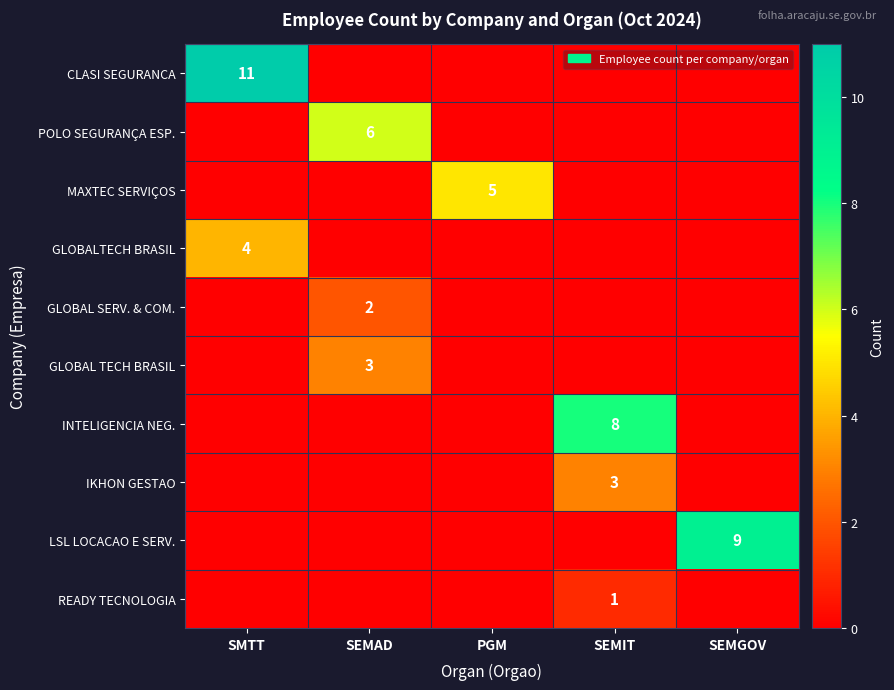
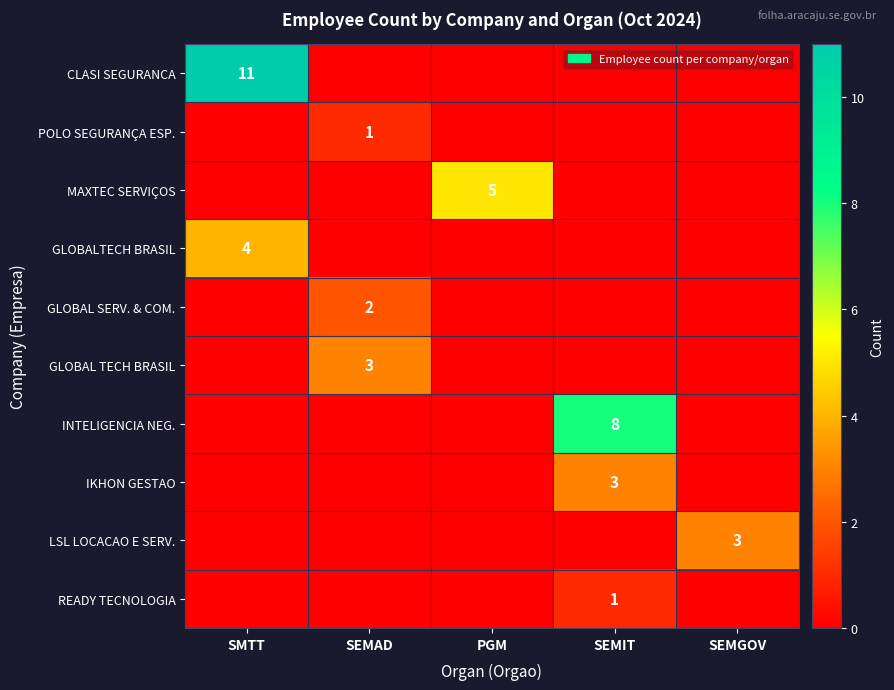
  {
    "CLASI SEGURANCA": {
      "SMTT": 11
    },
    "POLO SEGURANÇA ESP.": {
-     "SEMAD": 6
+     "SEMAD": 1
    },
    "MAXTEC SERVIÇOS": {
      "PGM": 5
    },
    "GLOBALTECH BRASIL": {
      "SMTT": 4
    },
    "GLOBAL SERV. & COM.": {
      "SEMAD": 2
    },
    "GLOBAL TECH BRASIL": {
      "SEMAD": 3
    },
    "INTELIGENCIA NEG.": {
      "SEMIT": 8
    },
    "IKHON GESTAO": {
      "SEMIT": 3
    },
    "LSL LOCACAO E SERV.": {
-     "SEMGOV": 9
+     "SEMGOV": 3
    },
    "READY TECNOLOGIA": {
      "SEMIT": 1
    }
  }
